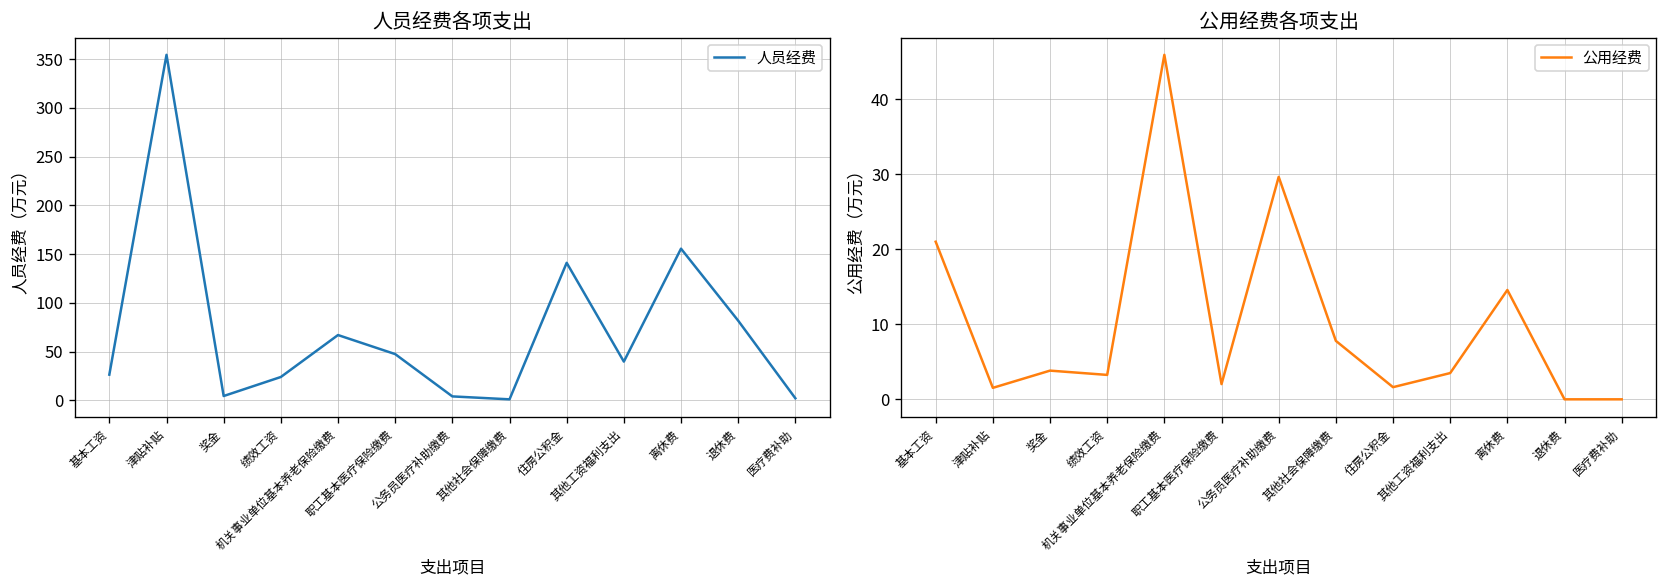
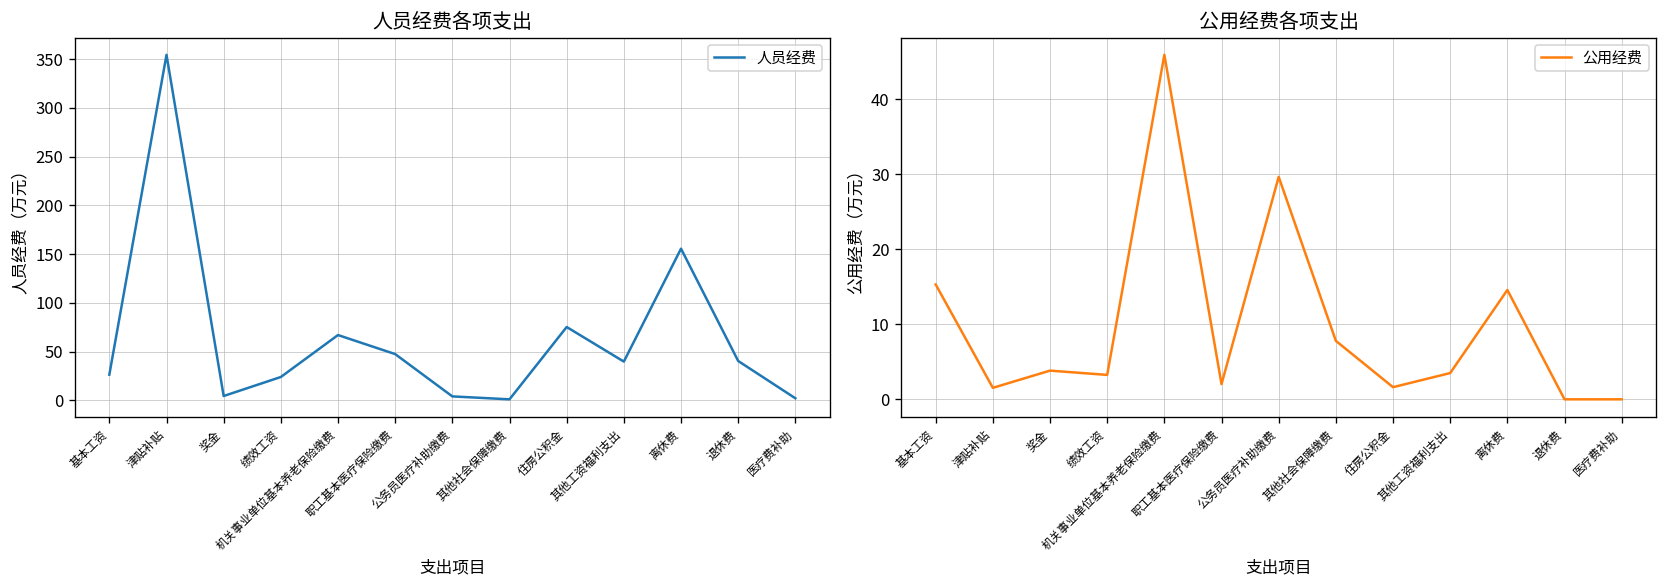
  {
    "人员经费各项支出": {
      "基本工资": 30,
      "津贴补贴": 350,
      "奖金": 0,
      "绩效工资": 20,
      "机关事业单位基本养老保险缴费": 70,
      "职工基本医疗保险缴费": 50,
      "公务员医疗补助缴费": 0,
      "其他社会保障缴费": 0,
-     "住房公积金": 140,
+     "住房公积金": 80,
      "其他工资福利支出": 40,
      "离休费": 160,
-     "退休费": 80,
+     "退休费": 40,
      "医疗费补助": 0
    },
    "公用经费各项支出": {
-     "基本工资": 21,
+     "基本工资": 15,
      "津贴补贴": 2,
      "奖金": 4,
      "绩效工资": 3,
      "机关事业单位基本养老保险缴费": 46,
      "职工基本医疗保险缴费": 2,
      "公务员医疗补助缴费": 30,
      "其他社会保障缴费": 8,
      "住房公积金": 2,
      "其他工资福利支出": 4,
      "离休费": 15,
      "退休费": 0,
      "医疗费补助": 0
    }
  }
